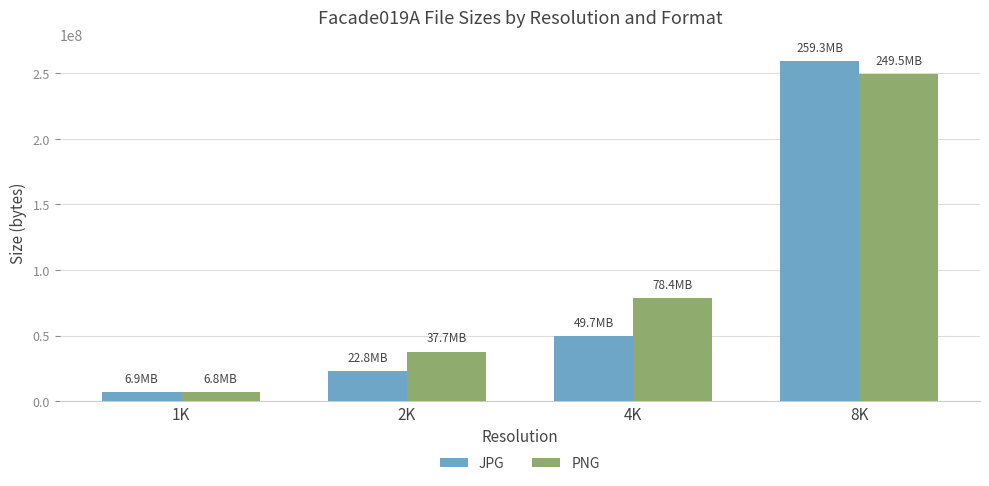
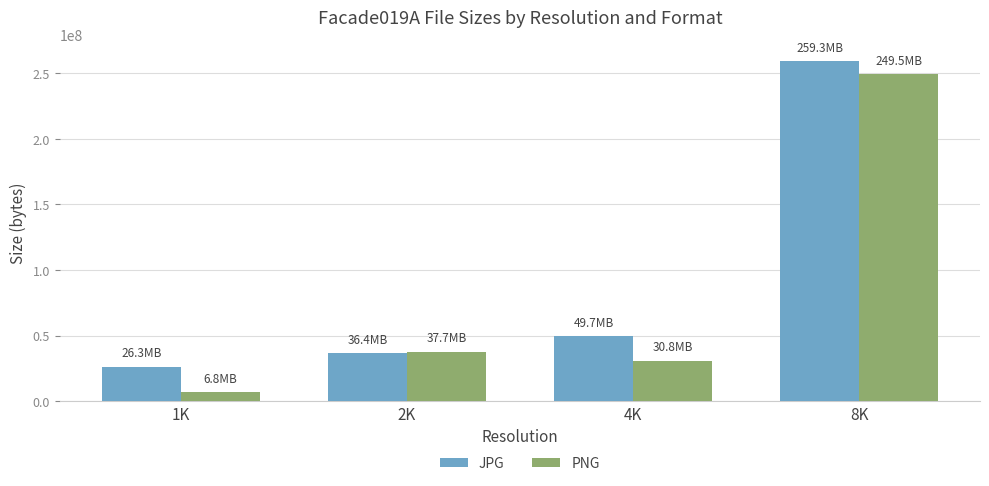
  {
    "JPG": {
-     "1K": 6.9,
-     "2K": 22.8
+     "1K": 26.3,
+     "2K": 36.4
    },
    "PNG": {
-     "4K": 78.4
+     "4K": 30.8
    }
  }
